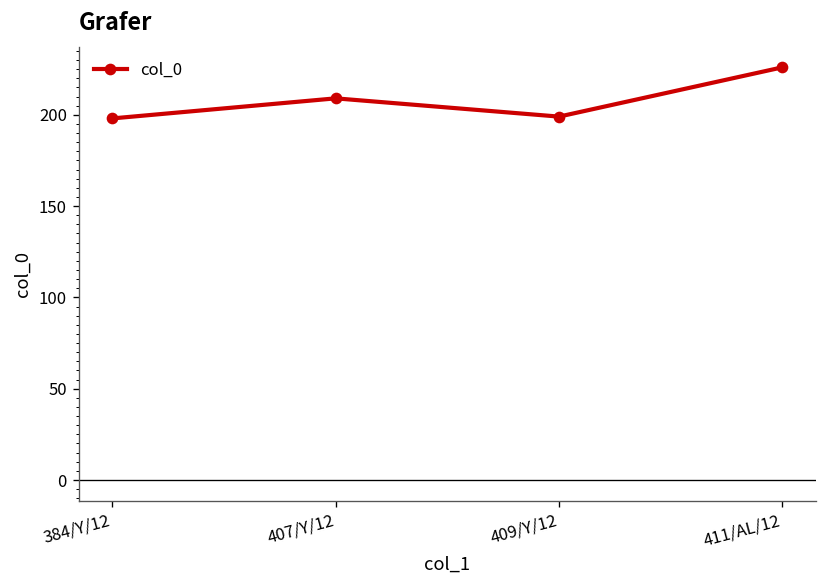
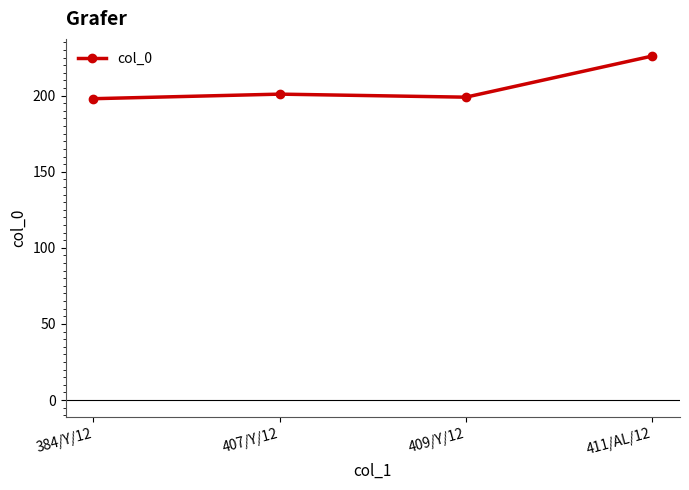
  {
    "384/Y/12": 198,
-   "407/Y/12": 209,
+   "407/Y/12": 201,
    "409/Y/12": 199,
    "411/AL/12": 226
  }
